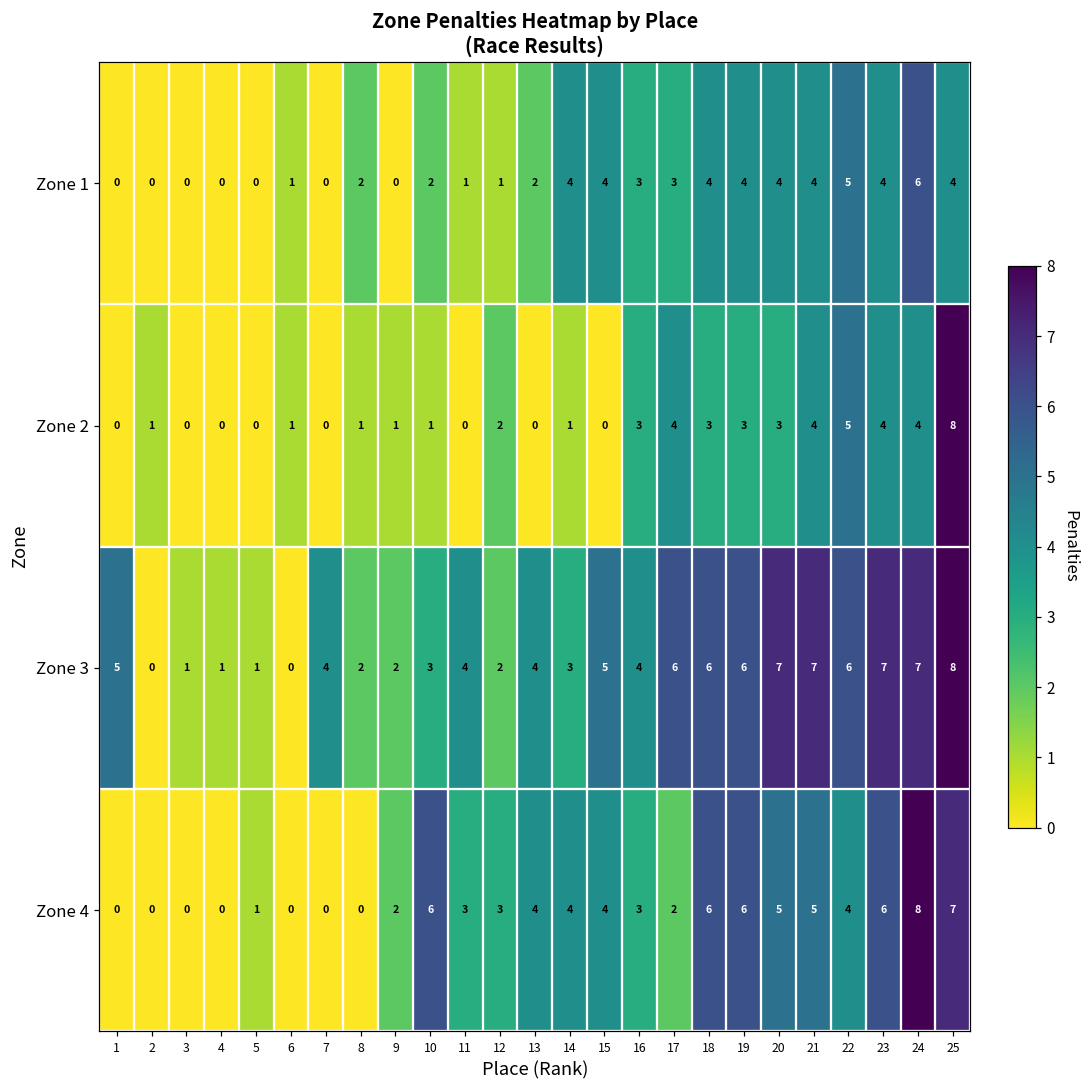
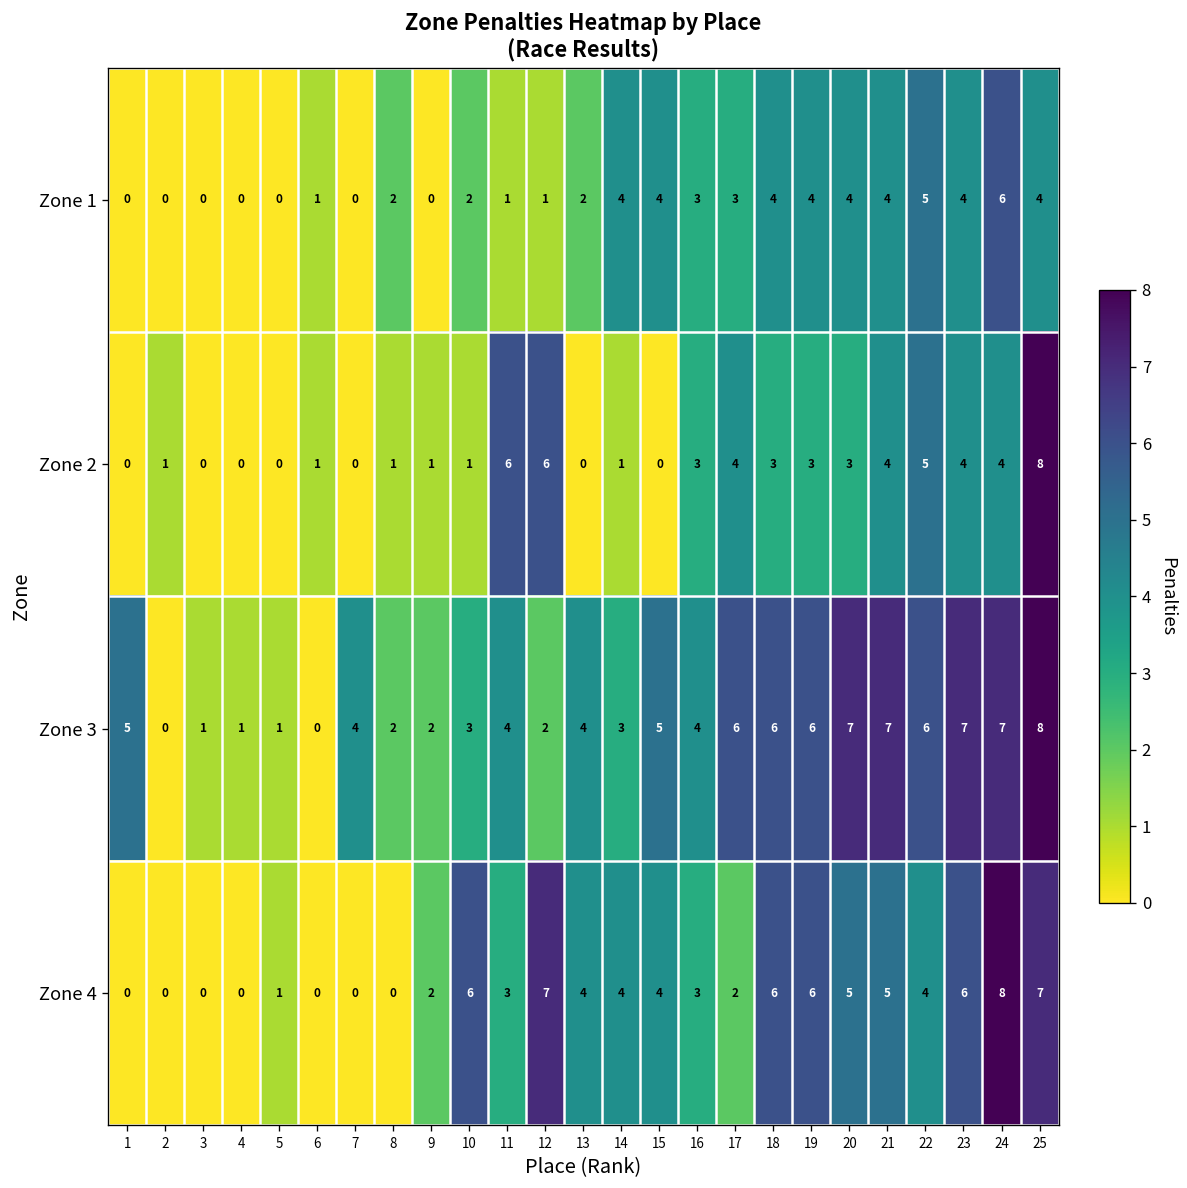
  {
    "Zone 1": {
      "1": 0,
      "2": 0,
      "3": 0,
      "4": 0,
      "5": 0,
      "6": 1,
      "7": 0,
      "8": 2,
      "9": 0,
      "10": 2,
      "11": 1,
      "12": 1,
      "13": 2,
      "14": 4,
      "15": 4,
      "16": 3,
      "17": 3,
      "18": 4,
      "19": 4,
      "20": 4,
      "21": 4,
      "22": 5,
      "23": 4,
      "24": 6,
      "25": 4
    },
    "Zone 2": {
      "1": 0,
      "2": 1,
      "3": 0,
      "4": 0,
      "5": 0,
      "6": 1,
      "7": 0,
      "8": 1,
      "9": 1,
      "10": 1,
-     "11": 0,
-     "12": 2,
+     "11": 6,
+     "12": 6,
      "13": 0,
      "14": 1,
      "15": 0,
      "16": 3,
      "17": 4,
      "18": 3,
      "19": 3,
      "20": 3,
      "21": 4,
      "22": 5,
      "23": 4,
      "24": 4,
      "25": 8
    },
    "Zone 3": {
      "1": 5,
      "2": 0,
      "3": 1,
      "4": 1,
      "5": 1,
      "6": 0,
      "7": 4,
      "8": 2,
      "9": 2,
      "10": 3,
      "11": 4,
      "12": 2,
      "13": 4,
      "14": 3,
      "15": 5,
      "16": 4,
      "17": 6,
      "18": 6,
      "19": 6,
      "20": 7,
      "21": 7,
      "22": 6,
      "23": 7,
      "24": 7,
      "25": 8
    },
    "Zone 4": {
      "1": 0,
      "2": 0,
      "3": 0,
      "4": 0,
      "5": 1,
      "6": 0,
      "7": 0,
      "8": 0,
      "9": 2,
      "10": 6,
      "11": 3,
-     "12": 3,
+     "12": 7,
      "13": 4,
      "14": 4,
      "15": 4,
      "16": 3,
      "17": 2,
      "18": 6,
      "19": 6,
      "20": 5,
      "21": 5,
      "22": 4,
      "23": 6,
      "24": 8,
      "25": 7
    }
  }
